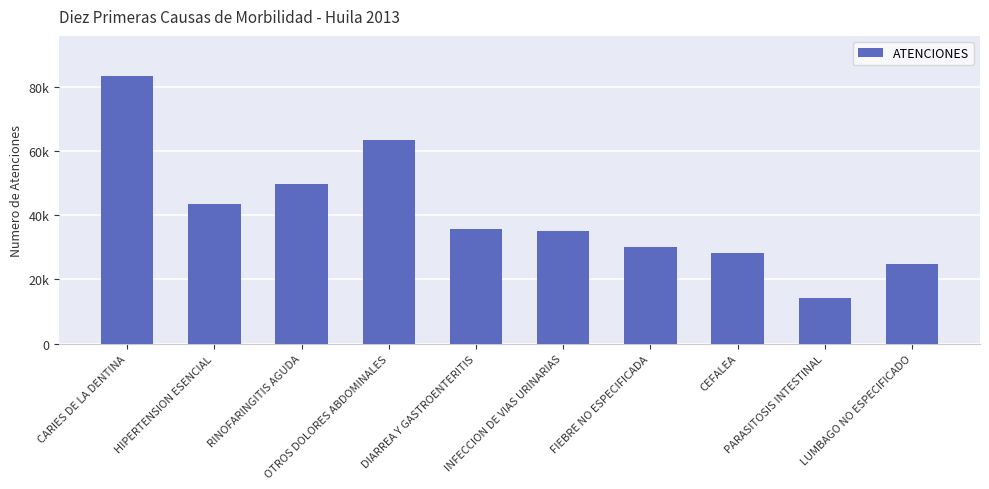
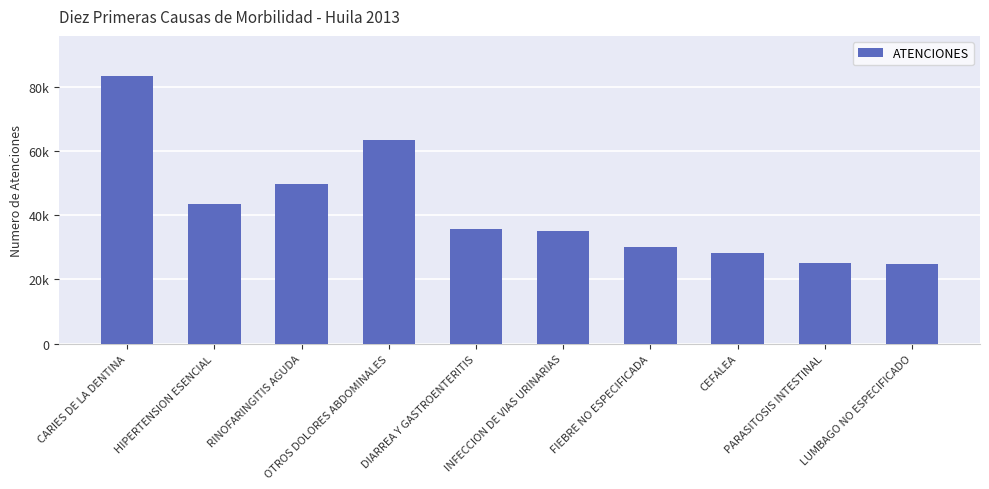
  {
    "CARIES DE LA DENTINA": 83000,
    "HIPERTENSION ESENCIAL": 44000,
    "RINOFARINGITIS AGUDA": 50000,
    "OTROS DOLORES ABDOMINALES": 63000,
    "DIARREA Y GASTROENTERITIS": 36000,
    "INFECCION DE VIAS URINARIAS": 35000,
    "FIEBRE NO ESPECIFICADA": 30000,
    "CEFALEA": 28000,
-   "PARASITOSIS INTESTINAL": 14000,
+   "PARASITOSIS INTESTINAL": 25000,
    "LUMBAGO NO ESPECIFICADO": 25000
  }
